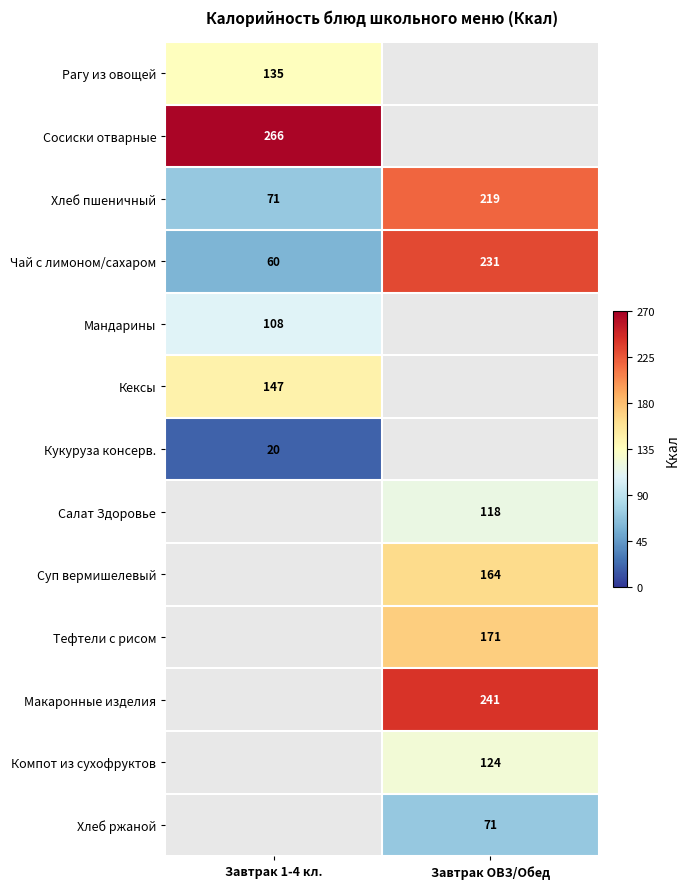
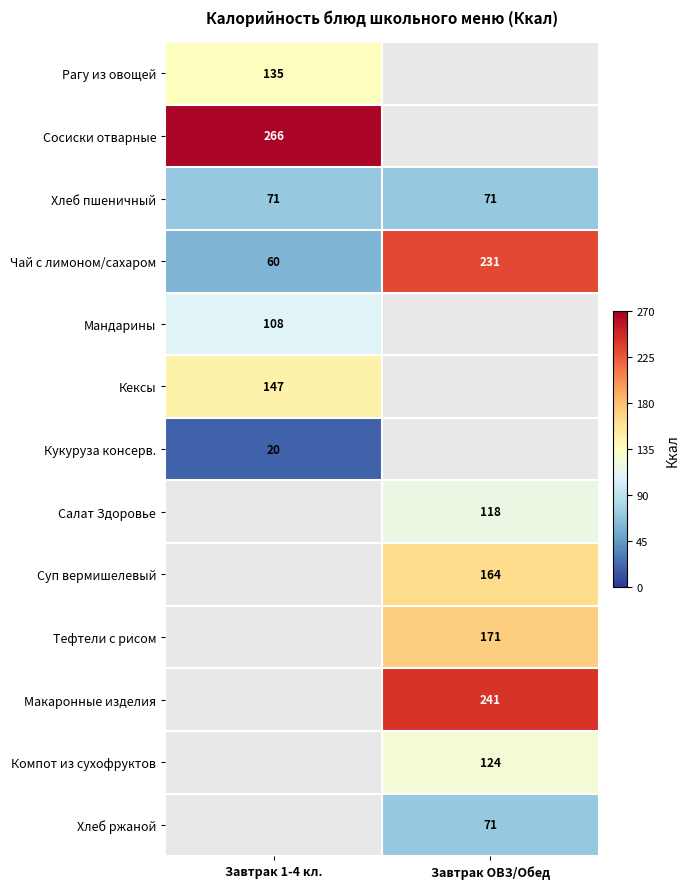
  {
    "Рагу из овощей": {
      "Завтрак 1-4 кл.": 135
    },
    "Сосиски отварные": {
      "Завтрак 1-4 кл.": 266
    },
    "Хлеб пшеничный": {
      "Завтрак 1-4 кл.": 71,
-     "Завтрак ОВЗ/Обед": 219
+     "Завтрак ОВЗ/Обед": 71
    },
    "Чай с лимоном/сахаром": {
      "Завтрак 1-4 кл.": 60,
      "Завтрак ОВЗ/Обед": 231
    },
    "Мандарины": {
      "Завтрак 1-4 кл.": 108
    },
    "Кексы": {
      "Завтрак 1-4 кл.": 147
    },
    "Кукуруза консерв.": {
      "Завтрак 1-4 кл.": 20
    },
    "Салат Здоровье": {
      "Завтрак ОВЗ/Обед": 118
    },
    "Суп вермишелевый": {
      "Завтрак ОВЗ/Обед": 164
    },
    "Тефтели с рисом": {
      "Завтрак ОВЗ/Обед": 171
    },
    "Макаронные изделия": {
      "Завтрак ОВЗ/Обед": 241
    },
    "Компот из сухофруктов": {
      "Завтрак ОВЗ/Обед": 124
    },
    "Хлеб ржаной": {
      "Завтрак ОВЗ/Обед": 71
    }
  }
